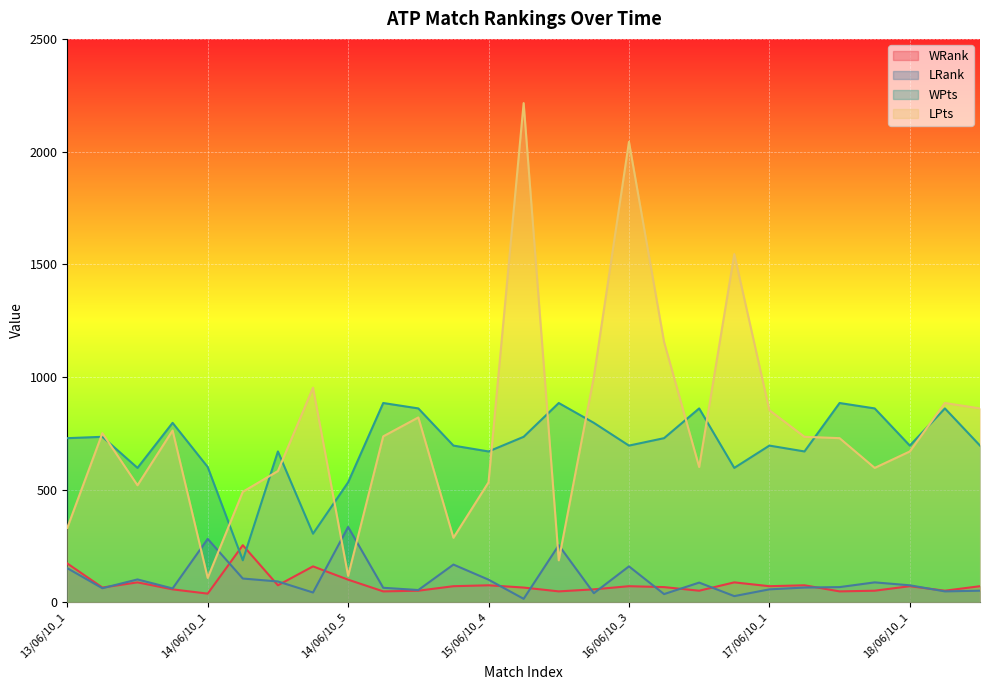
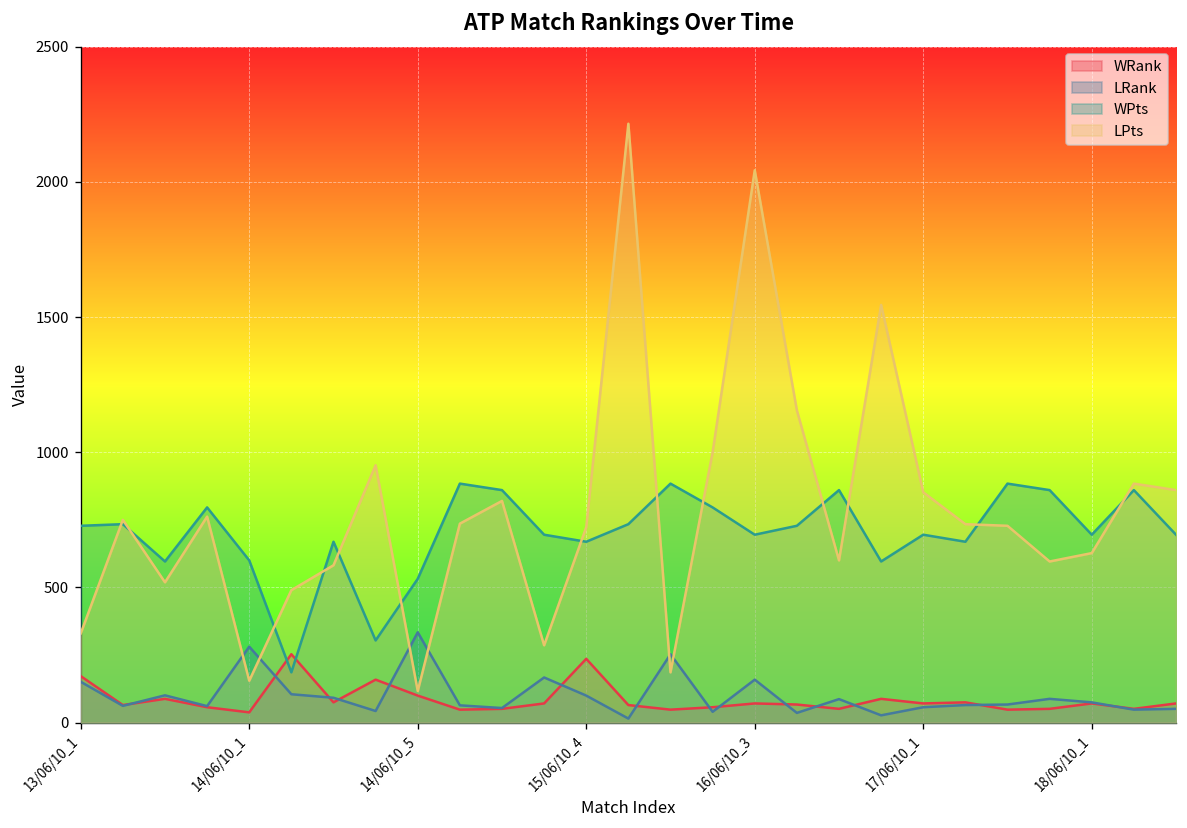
  {
    "WRank": {
      "13/06/10_1": 170,
      "14/06/10_1": 40,
      "14/06/10_5": 100,
-     "15/06/10_4": 80,
+     "15/06/10_4": 240,
      "16/06/10_3": 70,
      "17/06/10_1": 70
    },
    "LPts": {
      "13/06/10_1": 330,
-     "14/06/10_1": 110,
+     "14/06/10_1": 160,
      "14/06/10_5": 120,
-     "15/06/10_4": 530,
+     "15/06/10_4": 720,
      "16/06/10_3": 2040,
      "17/06/10_1": 850,
-     "18/06/10_1": 670
+     "18/06/10_1": 630
    }
  }
